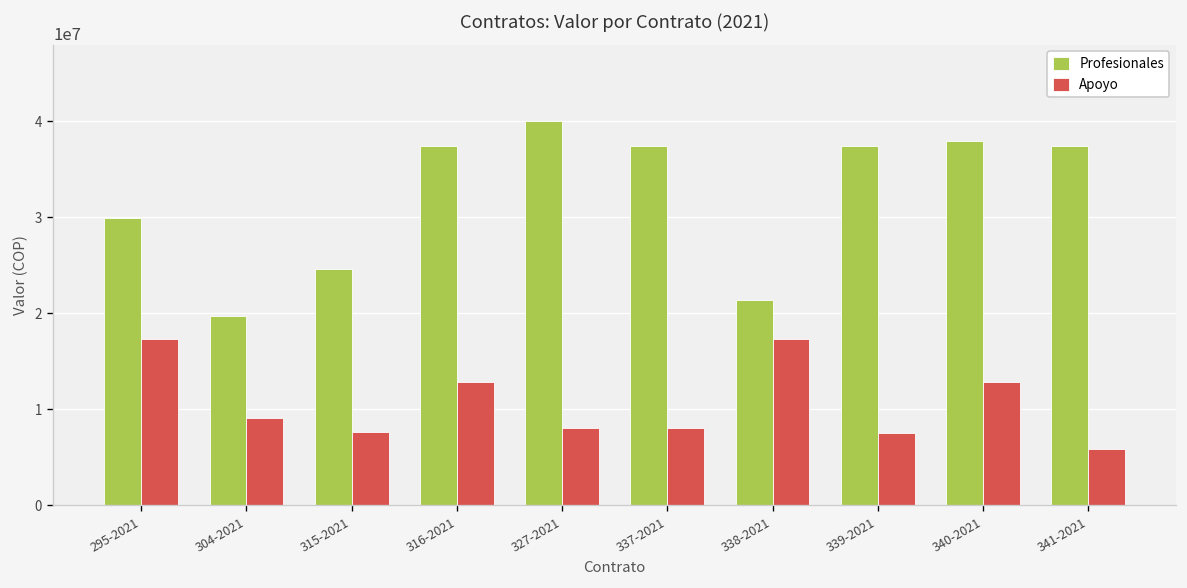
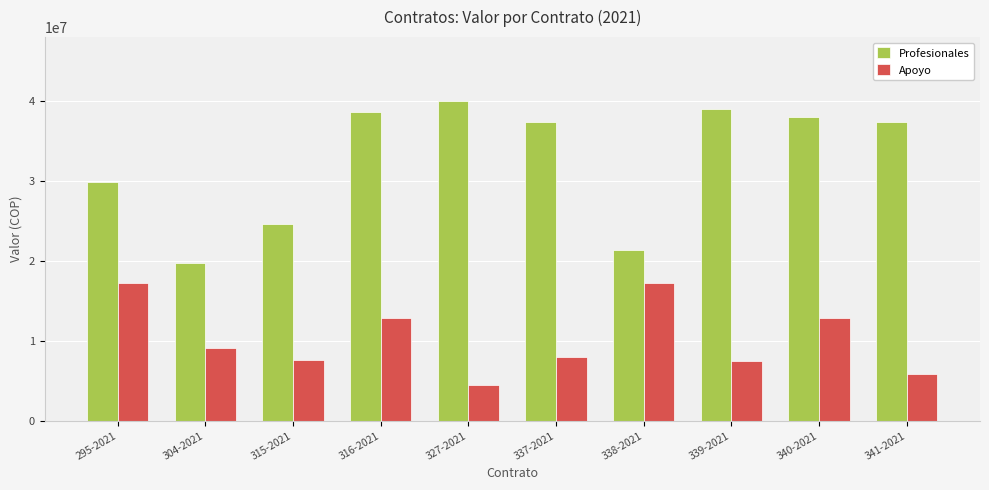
  {
    "Profesionales": {
      "295-2021": 30000000,
      "304-2021": 20000000,
      "315-2021": 25000000,
-     "316-2021": 37000000,
+     "316-2021": 39000000,
      "327-2021": 40000000,
      "337-2021": 37000000,
      "338-2021": 21000000,
-     "339-2021": 37000000,
+     "339-2021": 39000000,
      "340-2021": 38000000,
      "341-2021": 37000000
    },
    "Apoyo": {
      "295-2021": 17000000,
      "304-2021": 9000000,
      "315-2021": 8000000,
      "316-2021": 13000000,
-     "327-2021": 8000000,
+     "327-2021": 4000000,
      "337-2021": 8000000,
      "338-2021": 17000000,
      "339-2021": 8000000,
      "340-2021": 13000000,
      "341-2021": 6000000
    }
  }
